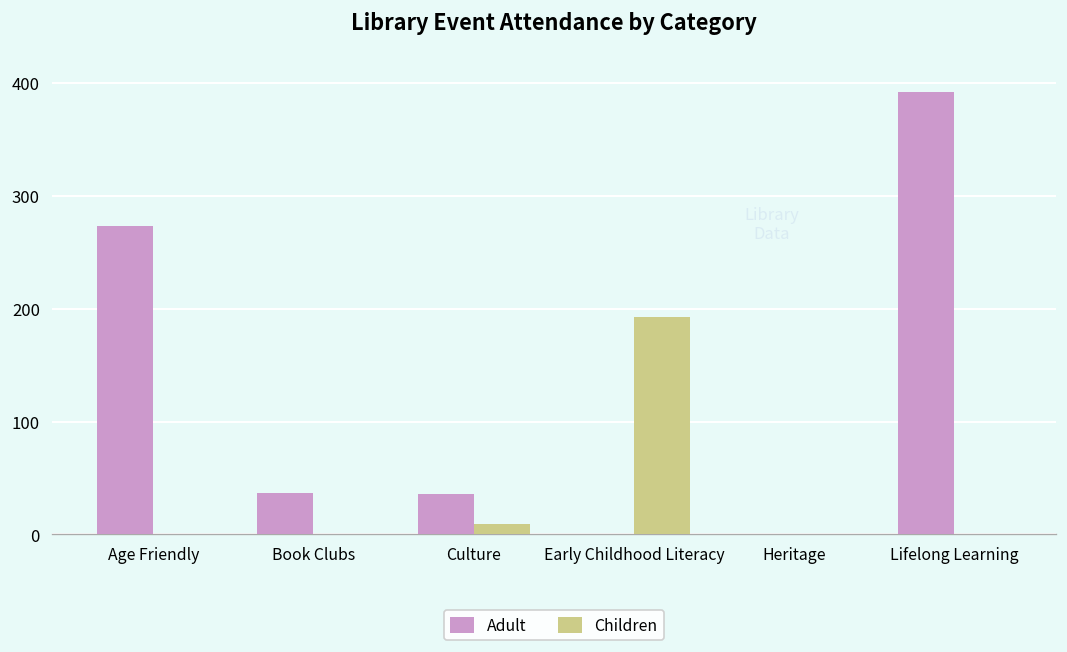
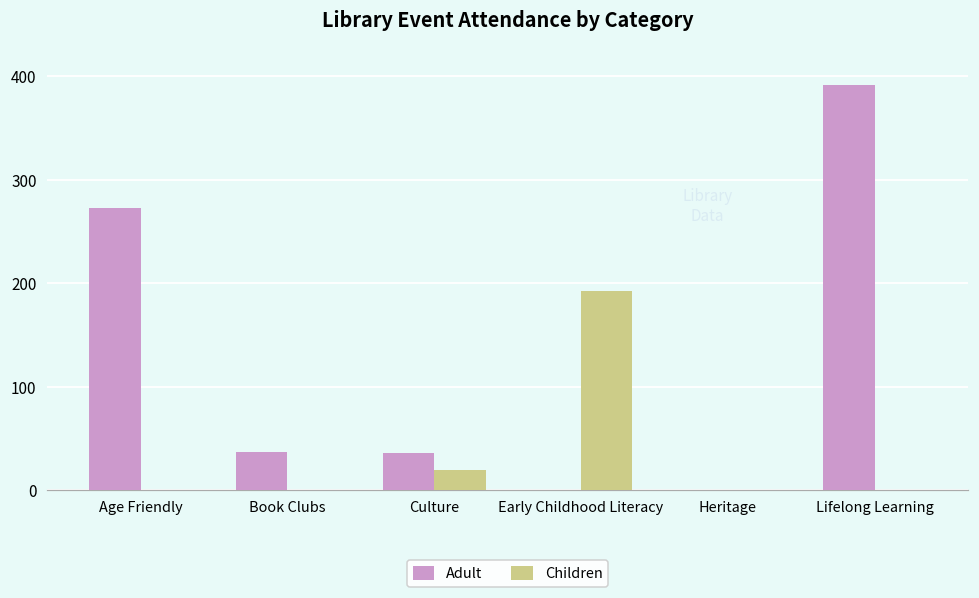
  {
    "Adult": {
      "Age Friendly": 270,
      "Book Clubs": 40,
      "Culture": 40,
      "Early Childhood Literacy": 0,
      "Heritage": 0,
      "Lifelong Learning": 390
    },
    "Children": {
      "Age Friendly": 0,
      "Book Clubs": 0,
-     "Culture": 10,
+     "Culture": 20,
      "Early Childhood Literacy": 190,
      "Heritage": 0,
      "Lifelong Learning": 0
    }
  }
